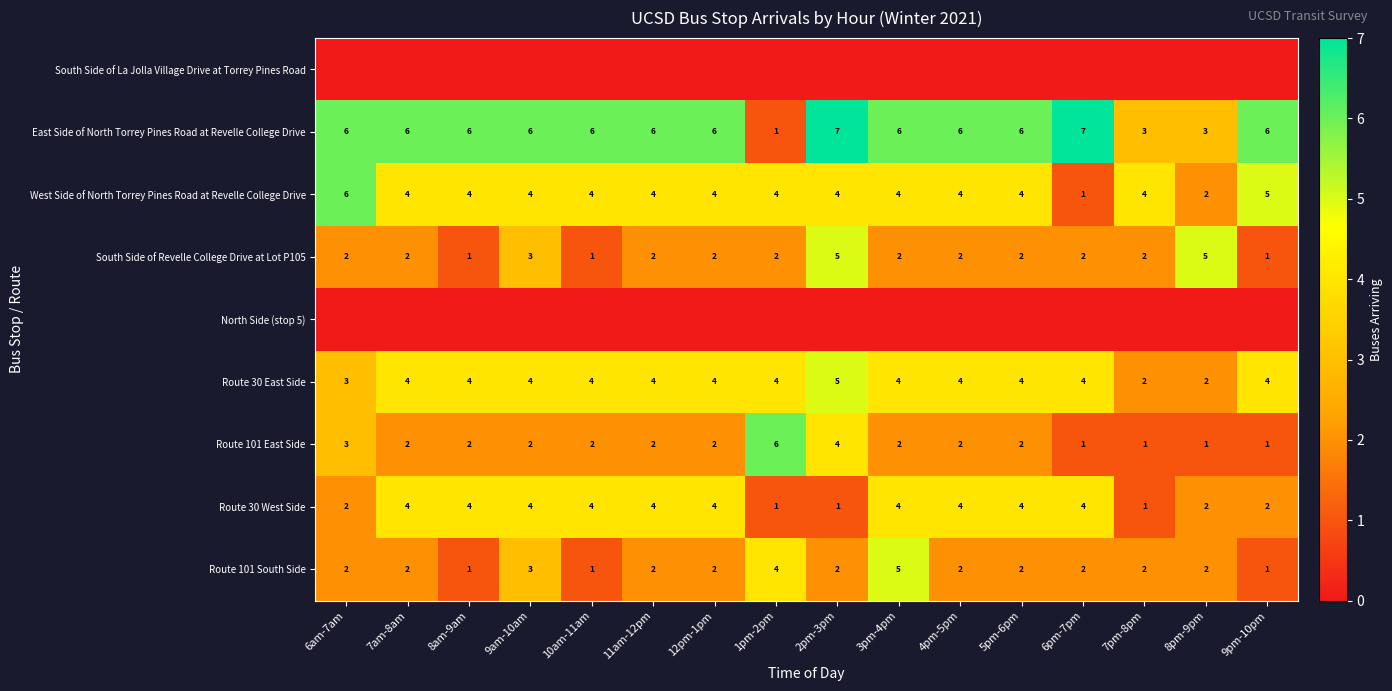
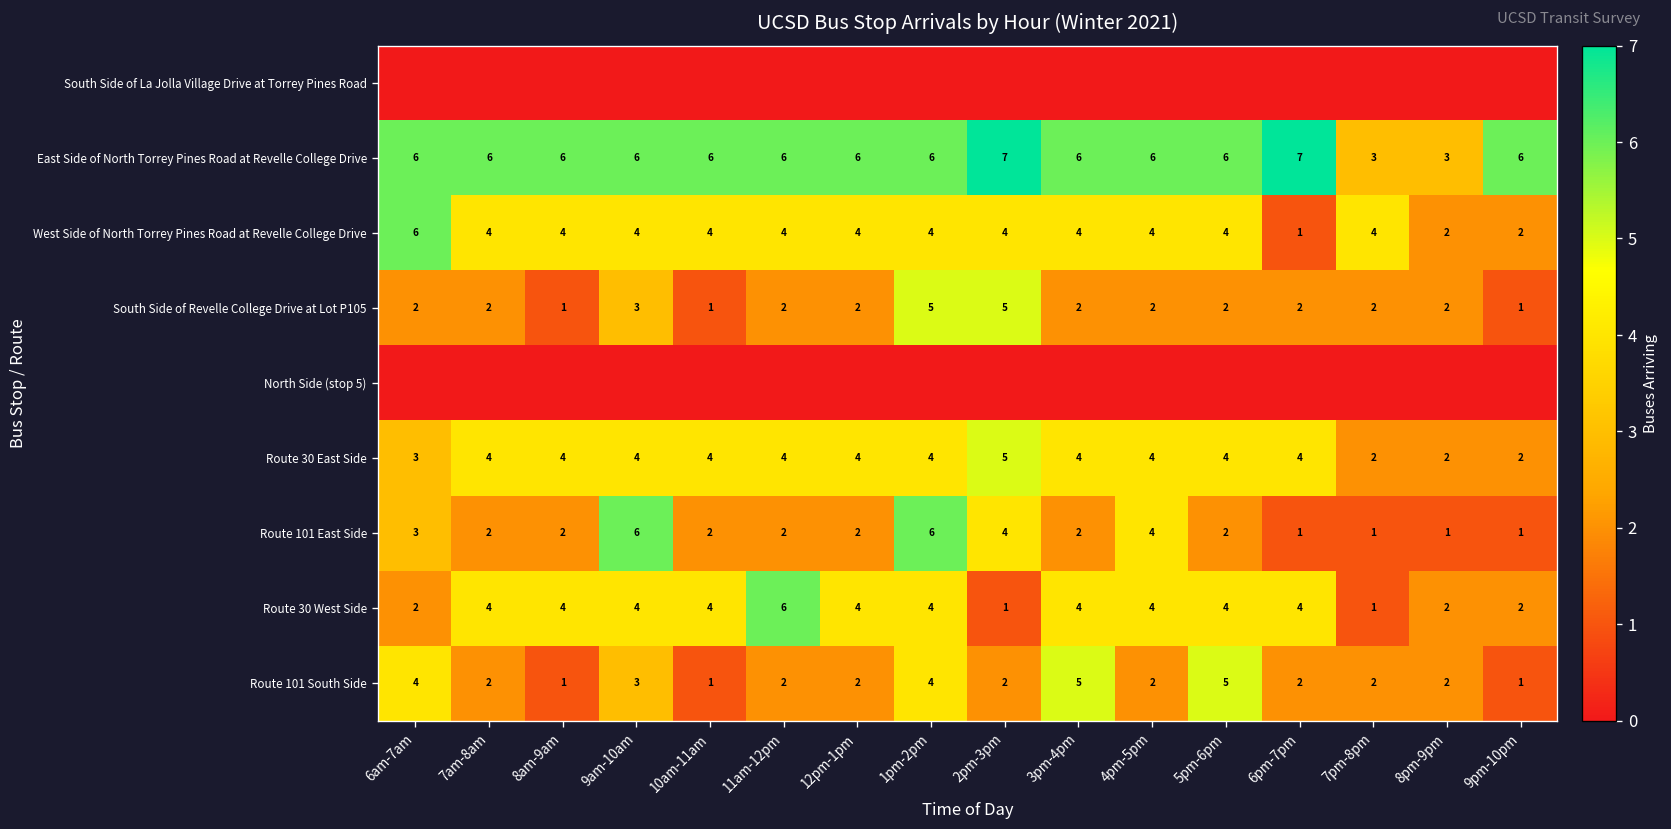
  {
    "East Side of North Torrey Pines Road at Revelle College Drive": {
      "6am-7am": 6,
      "7am-8am": 6,
      "8am-9am": 6,
      "9am-10am": 6,
      "10am-11am": 6,
      "11am-12pm": 6,
      "12pm-1pm": 6,
-     "1pm-2pm": 1,
+     "1pm-2pm": 6,
      "2pm-3pm": 7,
      "3pm-4pm": 6,
      "4pm-5pm": 6,
      "5pm-6pm": 6,
      "6pm-7pm": 7,
      "7pm-8pm": 3,
      "8pm-9pm": 3,
      "9pm-10pm": 6
    },
    "West Side of North Torrey Pines Road at Revelle College Drive": {
      "6am-7am": 6,
      "7am-8am": 4,
      "8am-9am": 4,
      "9am-10am": 4,
      "10am-11am": 4,
      "11am-12pm": 4,
      "12pm-1pm": 4,
      "1pm-2pm": 4,
      "2pm-3pm": 4,
      "3pm-4pm": 4,
      "4pm-5pm": 4,
      "5pm-6pm": 4,
      "6pm-7pm": 1,
      "7pm-8pm": 4,
      "8pm-9pm": 2,
-     "9pm-10pm": 5
+     "9pm-10pm": 2
    },
    "South Side of Revelle College Drive at Lot P105": {
      "6am-7am": 2,
      "7am-8am": 2,
      "8am-9am": 1,
      "9am-10am": 3,
      "10am-11am": 1,
      "11am-12pm": 2,
      "12pm-1pm": 2,
-     "1pm-2pm": 2,
+     "1pm-2pm": 5,
      "2pm-3pm": 5,
      "3pm-4pm": 2,
      "4pm-5pm": 2,
      "5pm-6pm": 2,
      "6pm-7pm": 2,
      "7pm-8pm": 2,
-     "8pm-9pm": 5,
+     "8pm-9pm": 2,
      "9pm-10pm": 1
    },
    "Route 30 East Side": {
      "6am-7am": 3,
      "7am-8am": 4,
      "8am-9am": 4,
      "9am-10am": 4,
      "10am-11am": 4,
      "11am-12pm": 4,
      "12pm-1pm": 4,
      "1pm-2pm": 4,
      "2pm-3pm": 5,
      "3pm-4pm": 4,
      "4pm-5pm": 4,
      "5pm-6pm": 4,
      "6pm-7pm": 4,
      "7pm-8pm": 2,
      "8pm-9pm": 2,
-     "9pm-10pm": 4
+     "9pm-10pm": 2
    },
    "Route 101 East Side": {
      "6am-7am": 3,
      "7am-8am": 2,
      "8am-9am": 2,
-     "9am-10am": 2,
+     "9am-10am": 6,
      "10am-11am": 2,
      "11am-12pm": 2,
      "12pm-1pm": 2,
      "1pm-2pm": 6,
      "2pm-3pm": 4,
      "3pm-4pm": 2,
-     "4pm-5pm": 2,
+     "4pm-5pm": 4,
      "5pm-6pm": 2,
      "6pm-7pm": 1,
      "7pm-8pm": 1,
      "8pm-9pm": 1,
      "9pm-10pm": 1
    },
    "Route 30 West Side": {
      "6am-7am": 2,
      "7am-8am": 4,
      "8am-9am": 4,
      "9am-10am": 4,
      "10am-11am": 4,
-     "11am-12pm": 4,
+     "11am-12pm": 6,
      "12pm-1pm": 4,
-     "1pm-2pm": 1,
+     "1pm-2pm": 4,
      "2pm-3pm": 1,
      "3pm-4pm": 4,
      "4pm-5pm": 4,
      "5pm-6pm": 4,
      "6pm-7pm": 4,
      "7pm-8pm": 1,
      "8pm-9pm": 2,
      "9pm-10pm": 2
    },
    "Route 101 South Side": {
-     "6am-7am": 2,
+     "6am-7am": 4,
      "7am-8am": 2,
      "8am-9am": 1,
      "9am-10am": 3,
      "10am-11am": 1,
      "11am-12pm": 2,
      "12pm-1pm": 2,
      "1pm-2pm": 4,
      "2pm-3pm": 2,
      "3pm-4pm": 5,
      "4pm-5pm": 2,
-     "5pm-6pm": 2,
+     "5pm-6pm": 5,
      "6pm-7pm": 2,
      "7pm-8pm": 2,
      "8pm-9pm": 2,
      "9pm-10pm": 1
    }
  }
